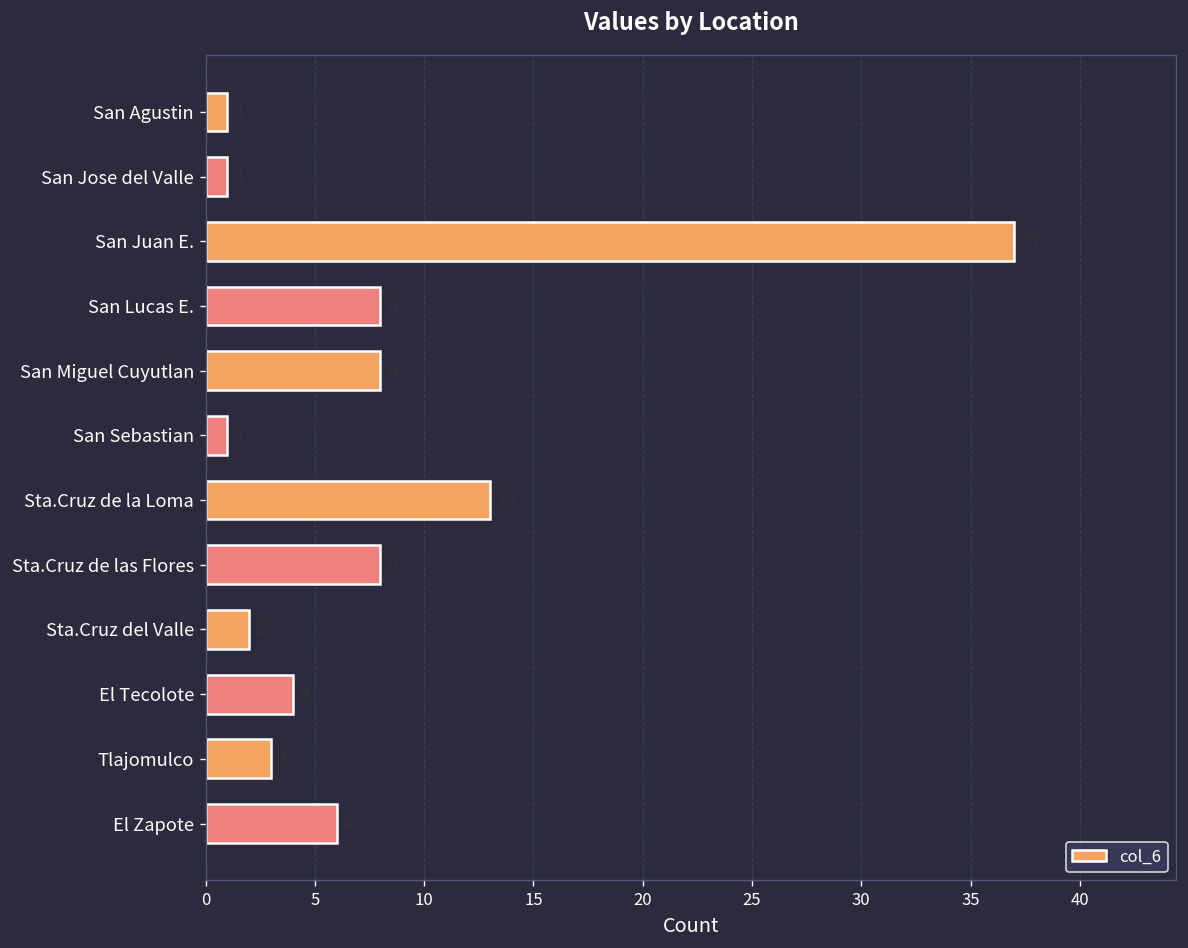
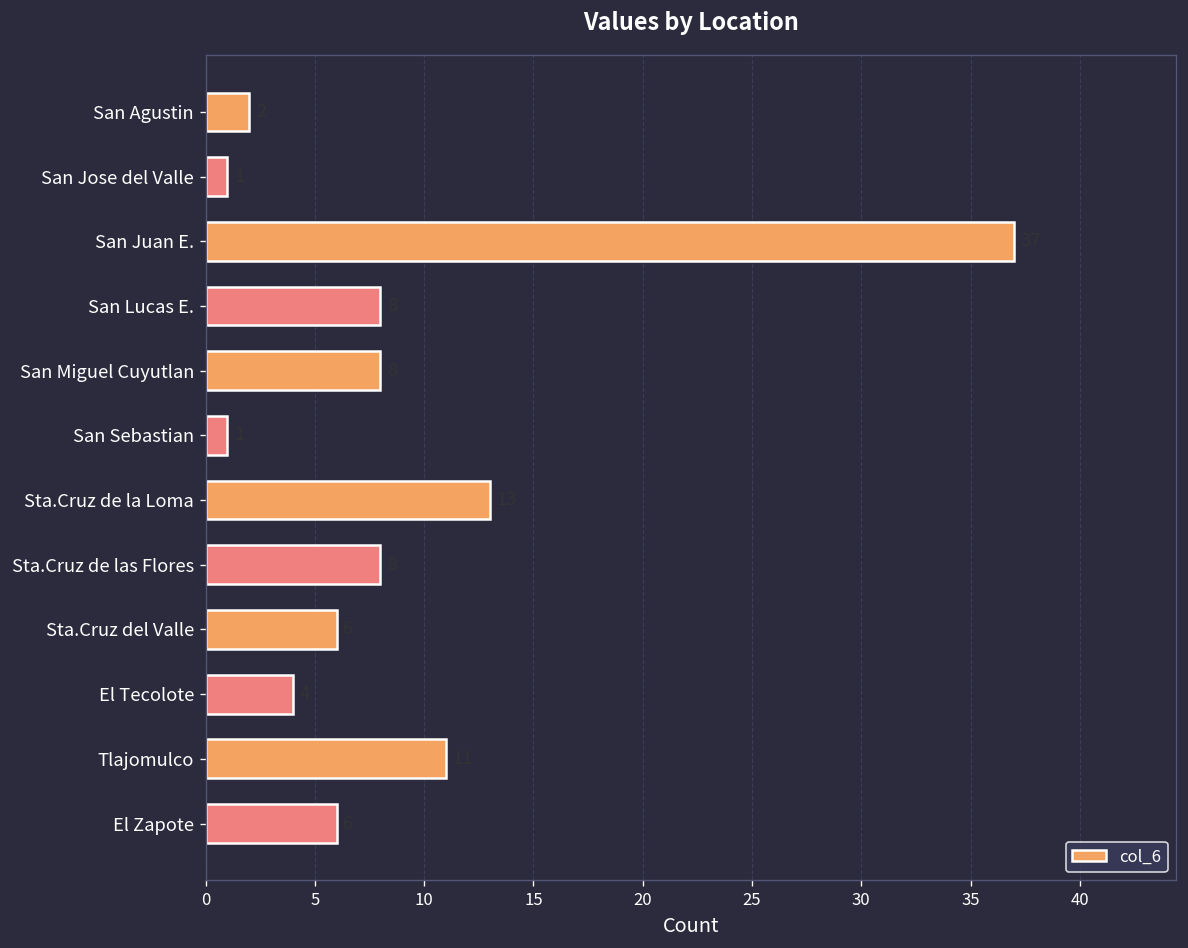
  {
-   "San Agustin": 1,
+   "San Agustin": 2,
    "San Jose del Valle": 1,
    "San Juan E.": 37,
    "San Lucas E.": 8,
    "San Miguel Cuyutlan": 8,
    "San Sebastian": 1,
    "Sta.Cruz de la Loma": 13,
    "Sta.Cruz de las Flores": 8,
-   "Sta.Cruz del Valle": 2,
+   "Sta.Cruz del Valle": 6,
    "El Tecolote": 4,
-   "Tlajomulco": 3,
+   "Tlajomulco": 11,
    "El Zapote": 6
  }
